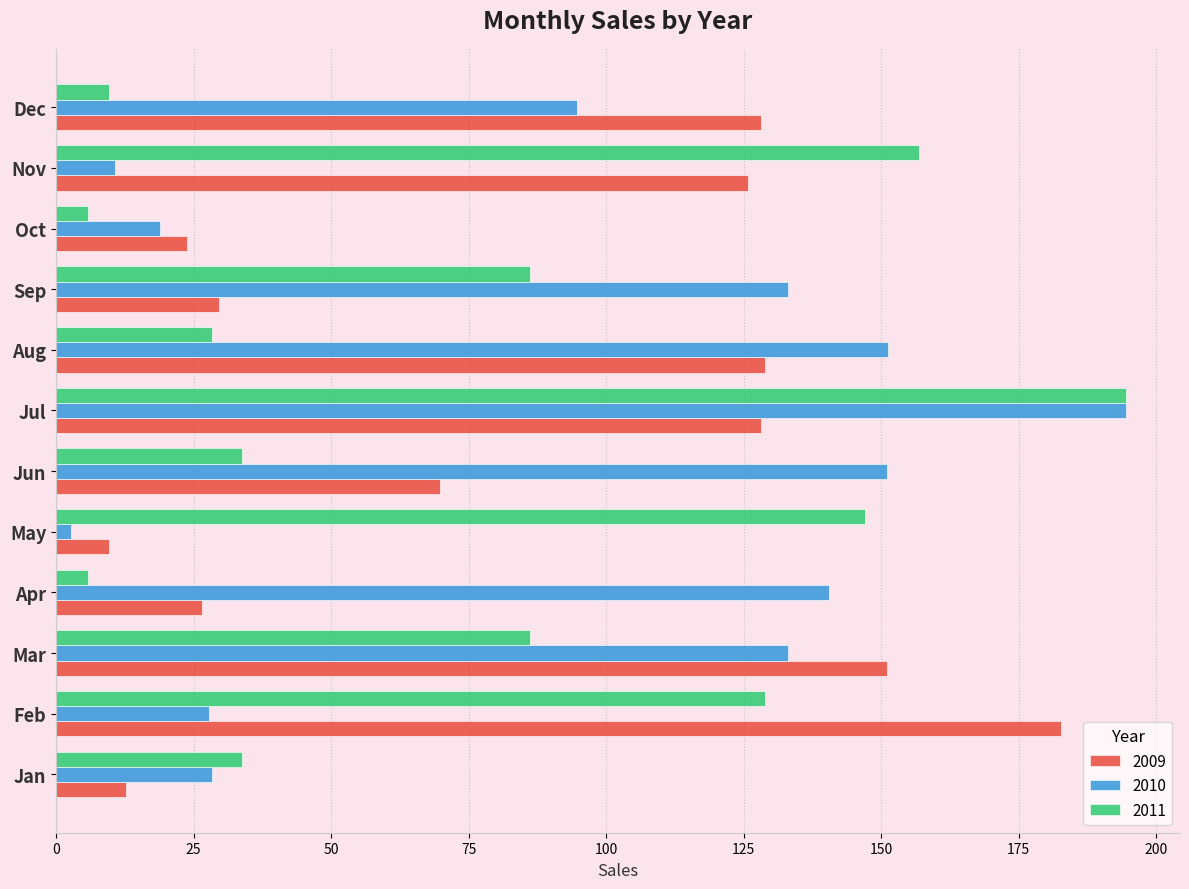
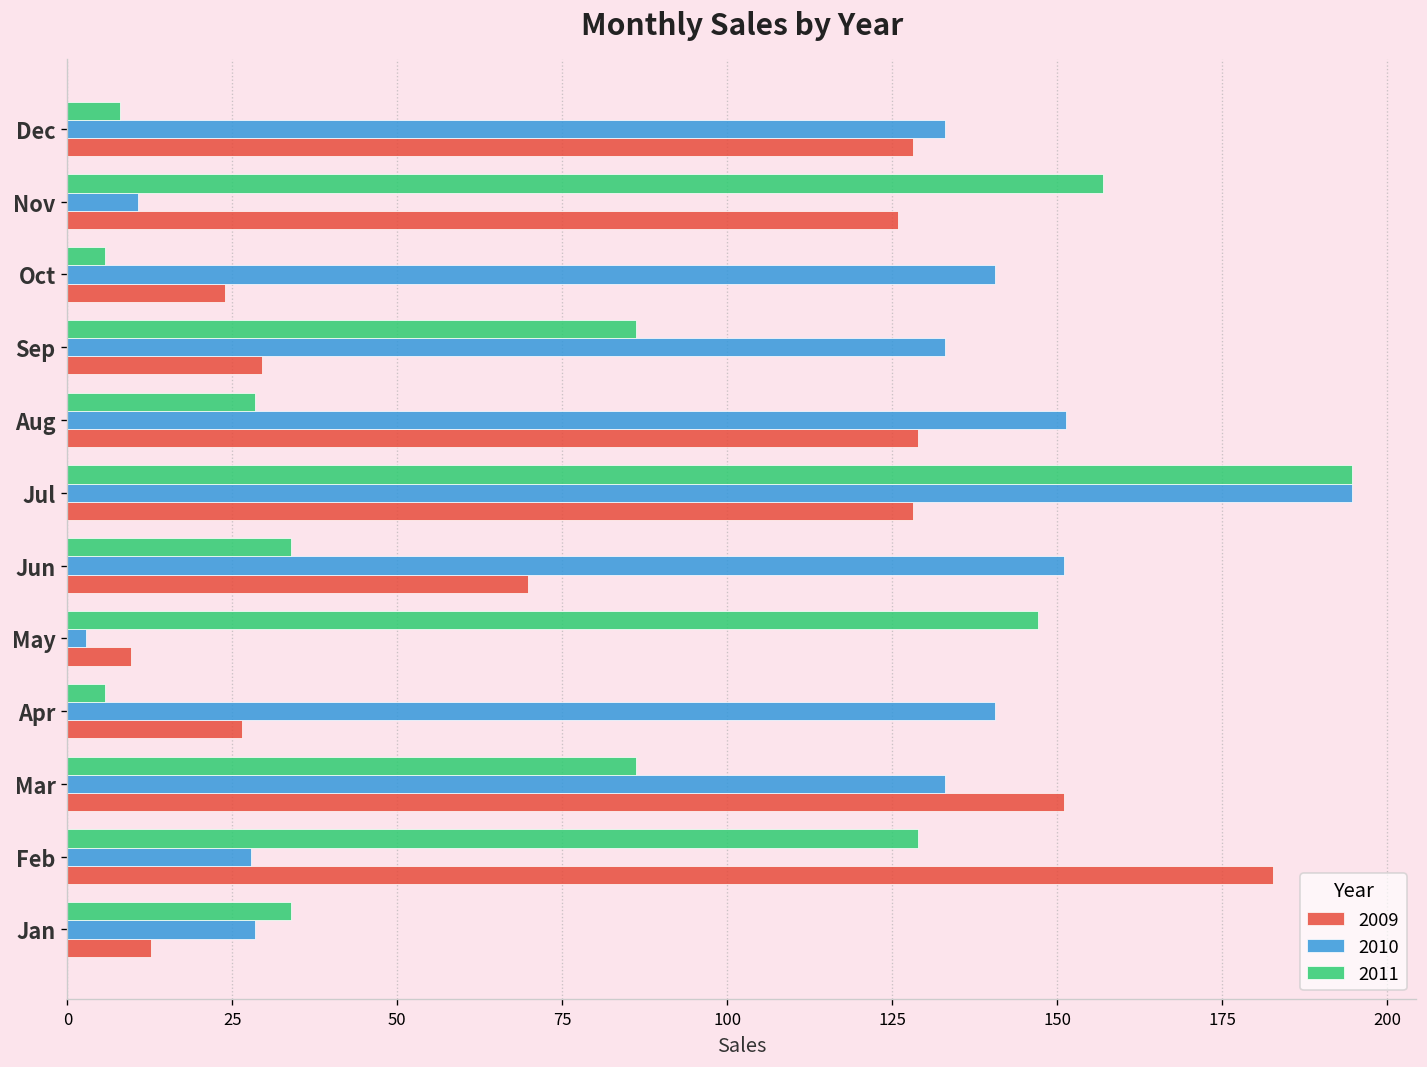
  {
    "2009": {
      "Dec": 128,
      "Nov": 126,
      "Oct": 24,
      "Sep": 30,
      "Aug": 129,
      "Jul": 128,
      "Jun": 70,
      "May": 10,
      "Apr": 26,
      "Mar": 151,
      "Feb": 183,
      "Jan": 13
    },
    "2010": {
-     "Dec": 95,
+     "Dec": 133,
      "Nov": 11,
-     "Oct": 19,
+     "Oct": 141,
      "Sep": 133,
      "Aug": 151,
      "Jul": 195,
      "Jun": 151,
      "May": 3,
      "Apr": 141,
      "Mar": 133,
      "Feb": 28,
      "Jan": 28
    },
    "2011": {
-     "Dec": 10,
+     "Dec": 8,
      "Nov": 157,
      "Oct": 6,
      "Sep": 86,
      "Aug": 28,
      "Jul": 195,
      "Jun": 34,
      "May": 147,
      "Apr": 6,
      "Mar": 86,
      "Feb": 129,
      "Jan": 34
    }
  }
